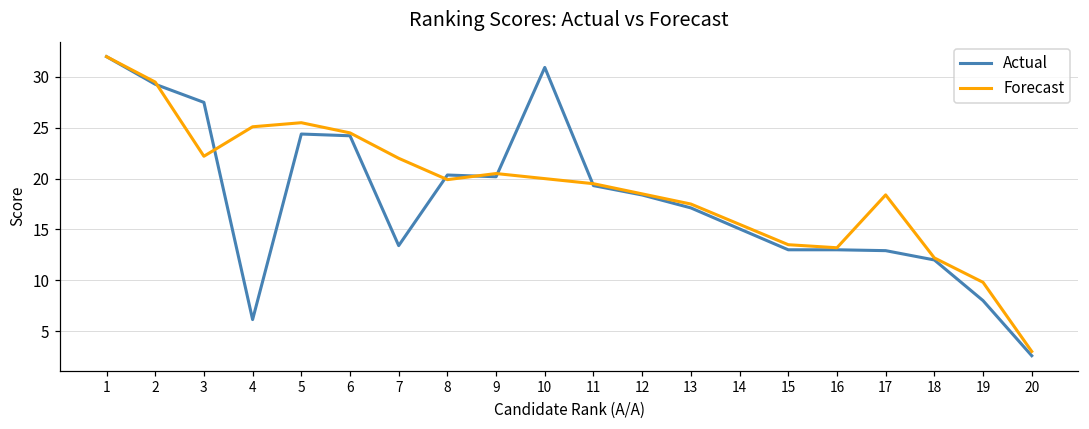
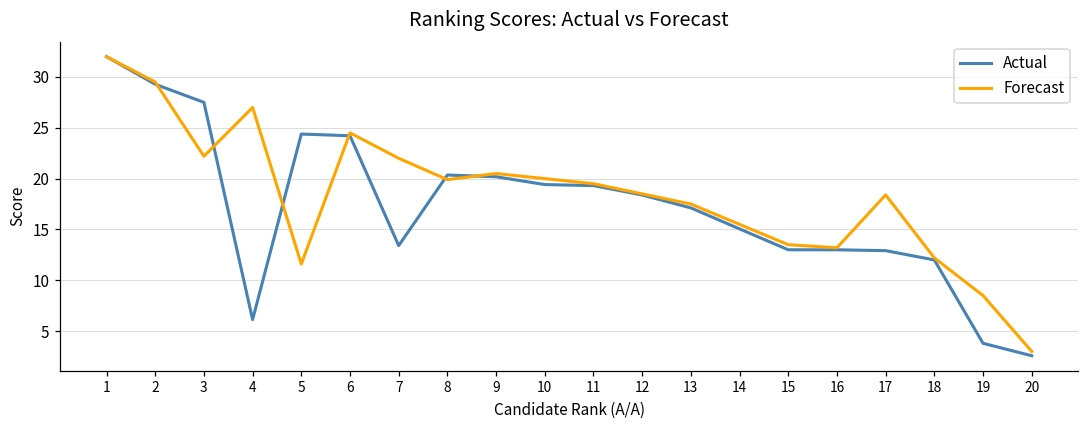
  {
    "Actual": {
      "3": 28,
      "4": 6,
      "5": 24,
      "6": 24,
      "7": 13,
      "8": 20,
      "9": 20,
-     "10": 31,
+     "10": 19,
      "13": 17,
      "14": 15,
      "15": 13,
      "17": 13,
-     "19": 8,
+     "19": 4,
      "20": 3
    },
    "Forecast": {
      "3": 22,
-     "4": 25,
-     "5": 26,
+     "4": 27,
+     "5": 12,
      "6": 25,
      "7": 22,
      "8": 20,
      "9": 21,
      "10": 20,
      "13": 18,
      "14": 16,
      "15": 14,
      "17": 18,
-     "19": 10,
+     "19": 9,
      "20": 3
    }
  }
